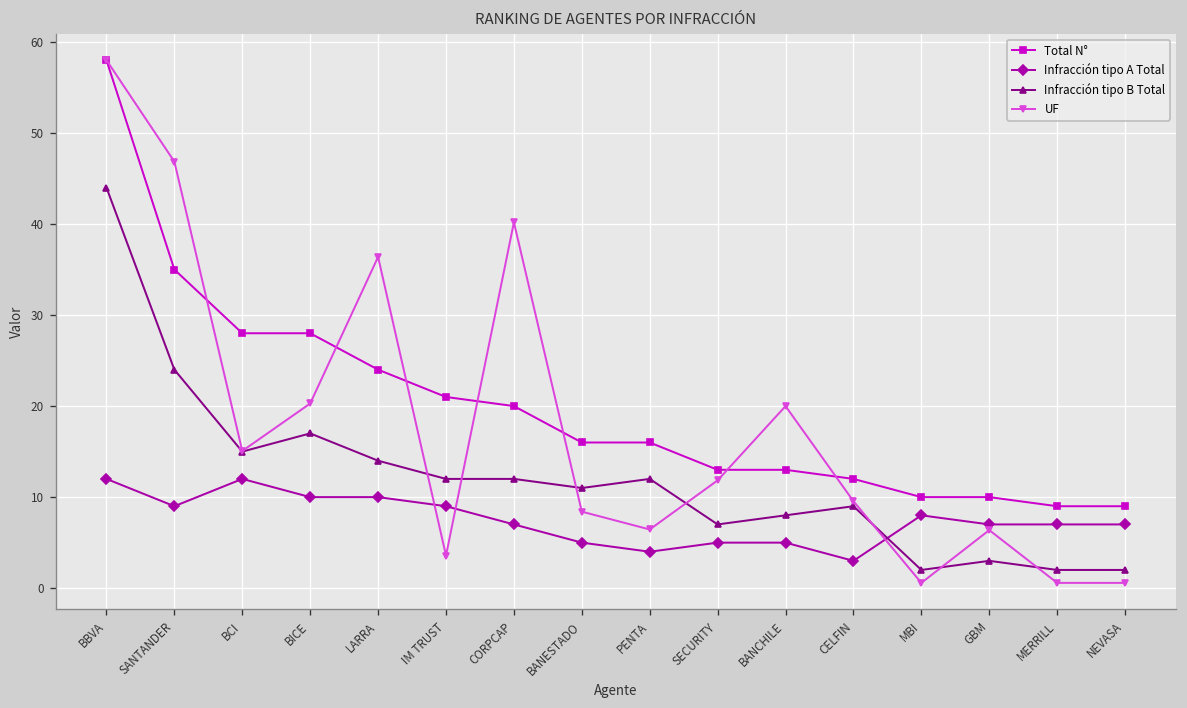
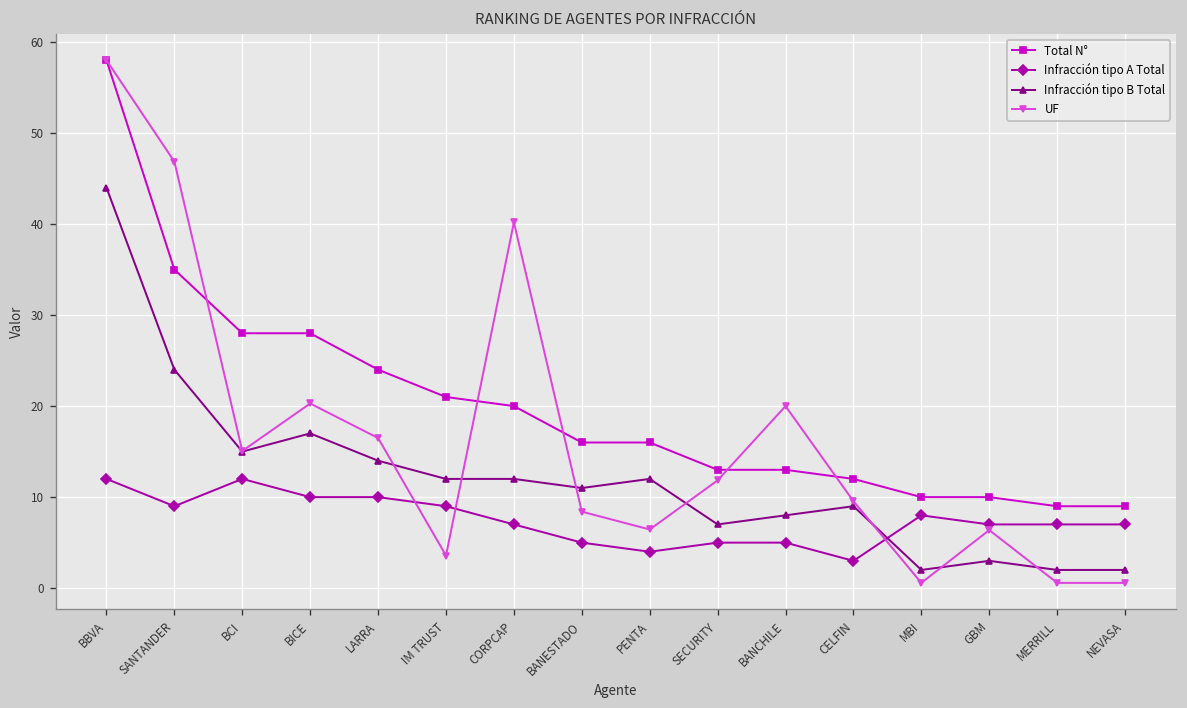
  {
    "UF": {
      "SANTANDER": 47,
      "BICE": 20,
-     "LARRA": 36,
+     "LARRA": 16,
      "IM TRUST": 4,
      "CORPCAP": 40,
      "BANESTADO": 8,
      "PENTA": 6,
      "SECURITY": 12,
      "BANCHILE": 20,
      "CELFIN": 10,
      "MBI": 1,
      "GBM": 6,
      "MERRILL": 1,
      "NEVASA": 1
    }
  }
